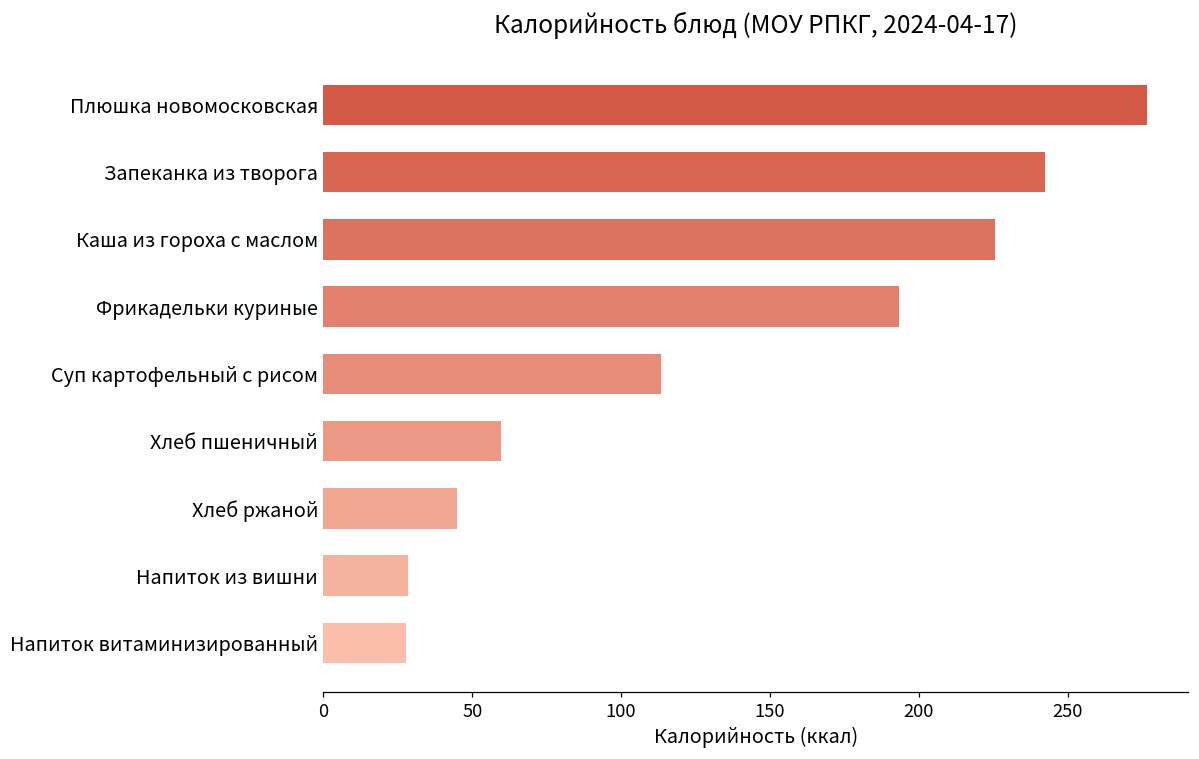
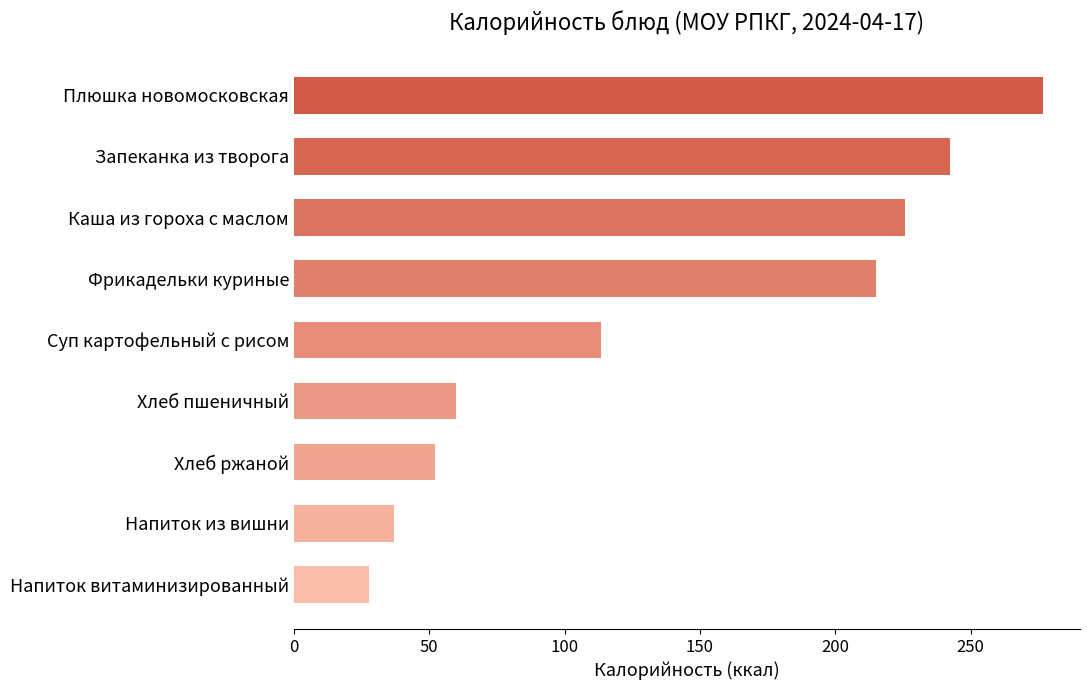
  {
    "Плюшка новомосковская": 277,
    "Запеканка из творога": 242,
    "Каша из гороха с маслом": 226,
-   "Фрикадельки куриные": 194,
+   "Фрикадельки куриные": 215,
    "Суп картофельный с рисом": 113,
    "Хлеб пшеничный": 60,
-   "Хлеб ржаной": 45,
-   "Напиток из вишни": 29,
+   "Хлеб ржаной": 52,
+   "Напиток из вишни": 37,
    "Напиток витаминизированный": 28
  }
